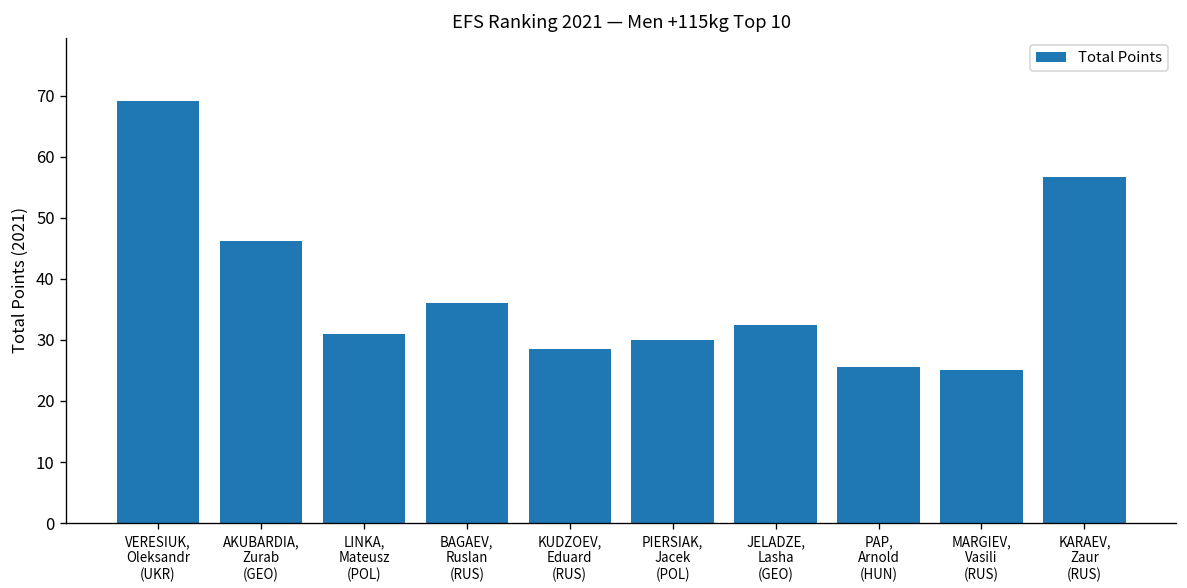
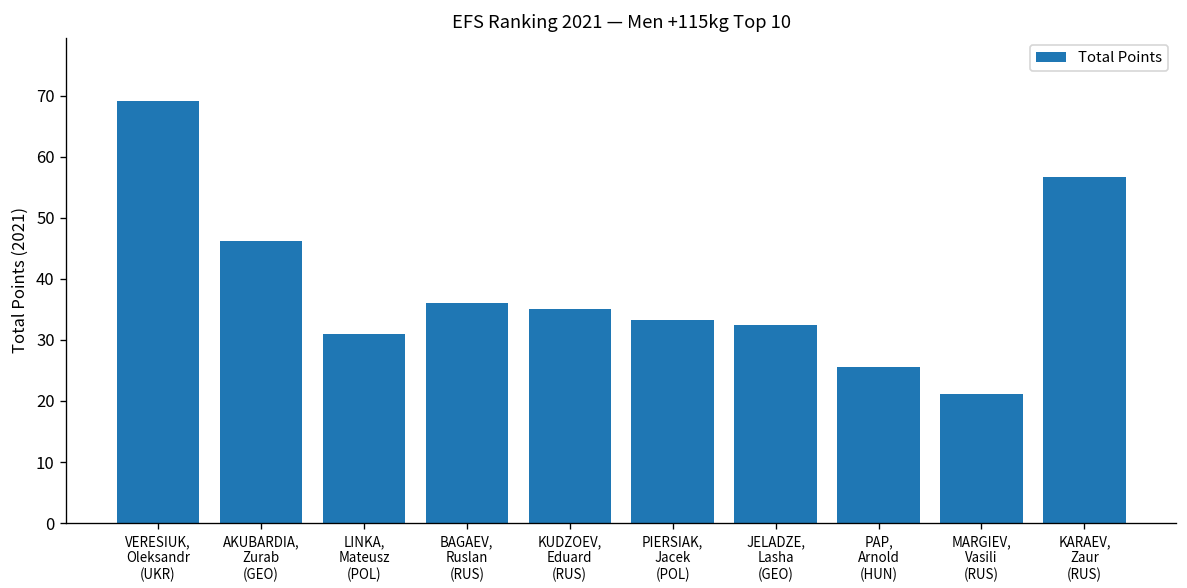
  {
    "VERESIUK, Oleksandr (UKR)": 69,
    "AKUBARDIA, Zurab (GEO)": 46,
    "LINKA, Mateusz (POL)": 31,
    "BAGAEV, Ruslan (RUS)": 36,
-   "KUDZOEV, Eduard (RUS)": 29,
-   "PIERSIAK, Jacek (POL)": 30,
+   "KUDZOEV, Eduard (RUS)": 35,
+   "PIERSIAK, Jacek (POL)": 33,
    "JELADZE, Lasha (GEO)": 33,
    "PAP, Arnold (HUN)": 26,
-   "MARGIEV, Vasili (RUS)": 25,
+   "MARGIEV, Vasili (RUS)": 21,
    "KARAEV, Zaur (RUS)": 57
  }
